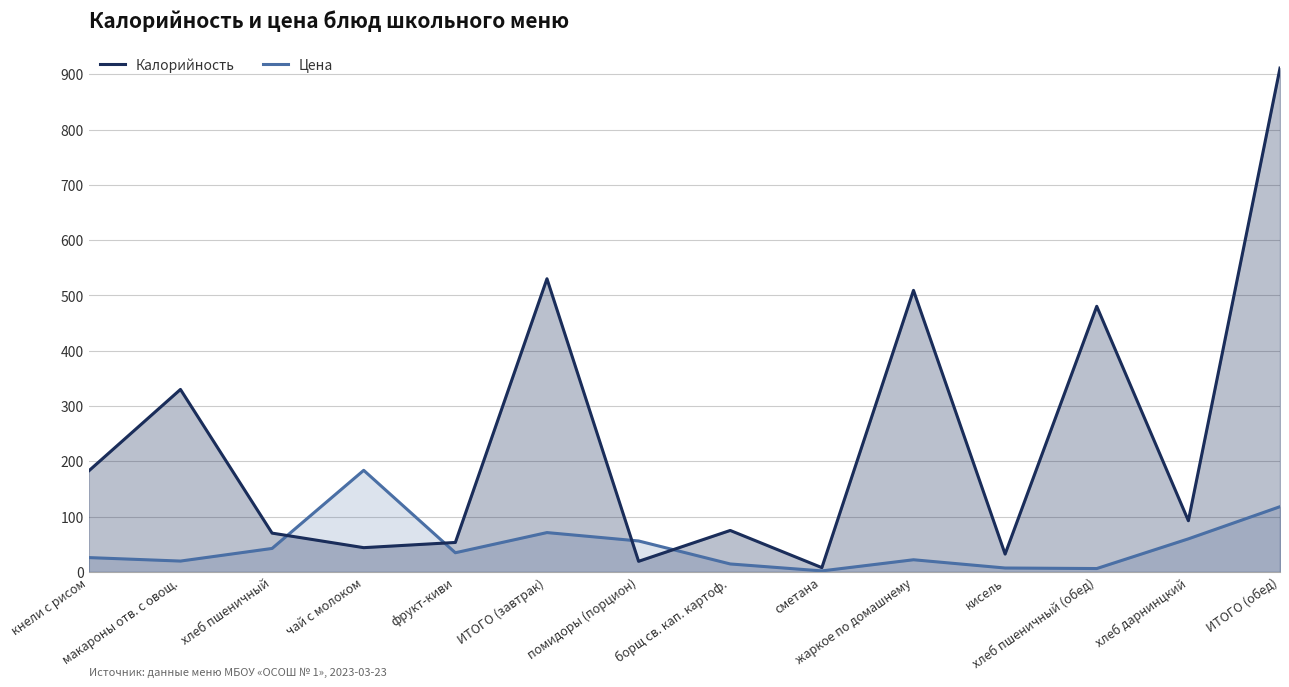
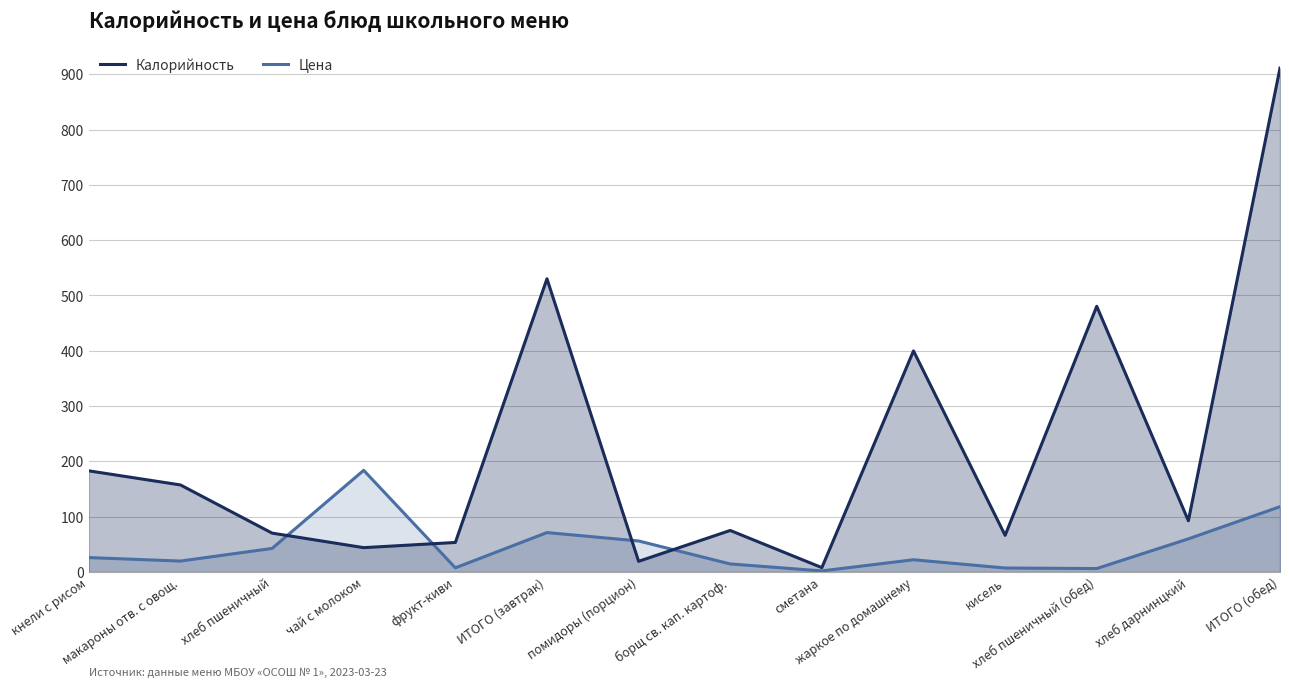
  {
    "Калорийность": {
      "кнели с рисом": 180,
-     "макароны отв. с овощ.": 330,
+     "макароны отв. с овощ.": 160,
      "хлеб пшеничный": 70,
      "чай с молоком": 40,
      "фрукт-киви": 50,
      "ИТОГО (завтрак)": 530,
      "помидоры (порцион)": 20,
      "борщ св. кап. картоф.": 80,
      "сметана": 10,
-     "жаркое по домашнему": 510,
-     "кисель": 30,
+     "жаркое по домашнему": 400,
+     "кисель": 70,
      "хлеб пшеничный (обед)": 480,
      "хлеб дарнинцкий": 90,
      "ИТОГО (обед)": 910
    },
    "Цена": {
      "кнели с рисом": 30,
      "макароны отв. с овощ.": 20,
      "хлеб пшеничный": 40,
      "чай с молоком": 180,
-     "фрукт-киви": 30,
+     "фрукт-киви": 10,
      "ИТОГО (завтрак)": 70,
      "помидоры (порцион)": 60,
      "борщ св. кап. картоф.": 10,
      "сметана": 0,
      "жаркое по домашнему": 20,
      "кисель": 10,
      "хлеб пшеничный (обед)": 10,
      "хлеб дарнинцкий": 60,
      "ИТОГО (обед)": 120
    }
  }
